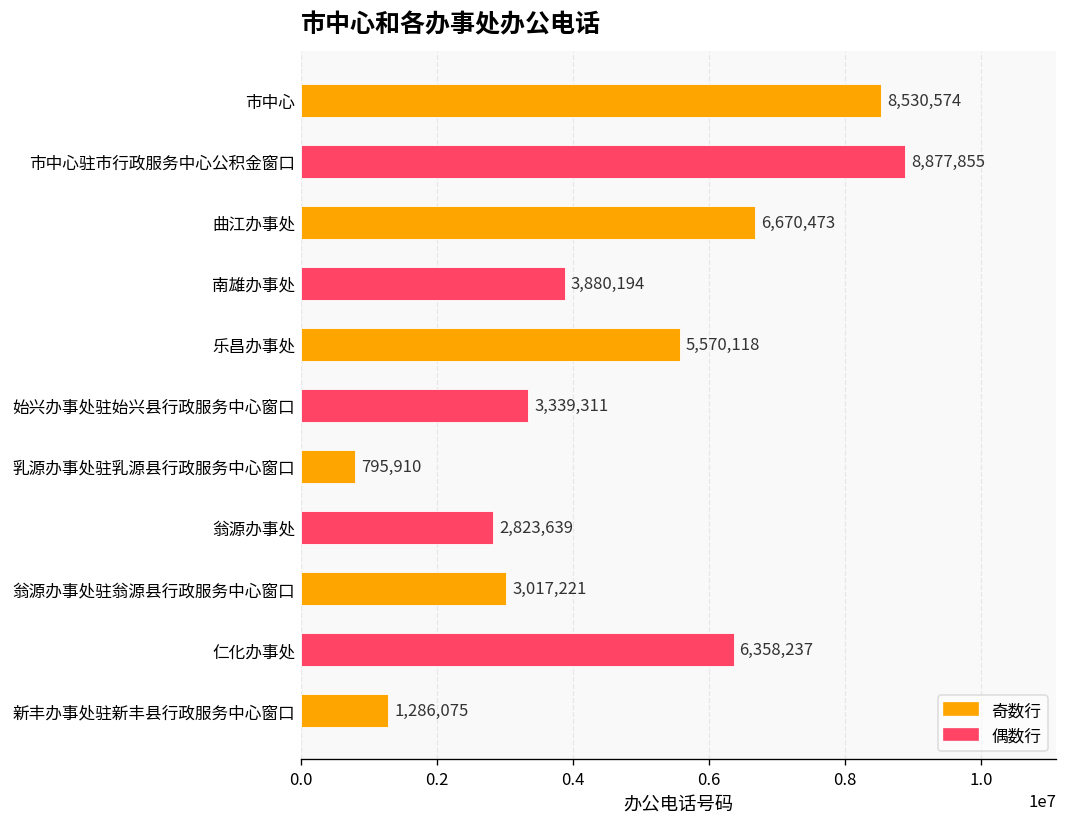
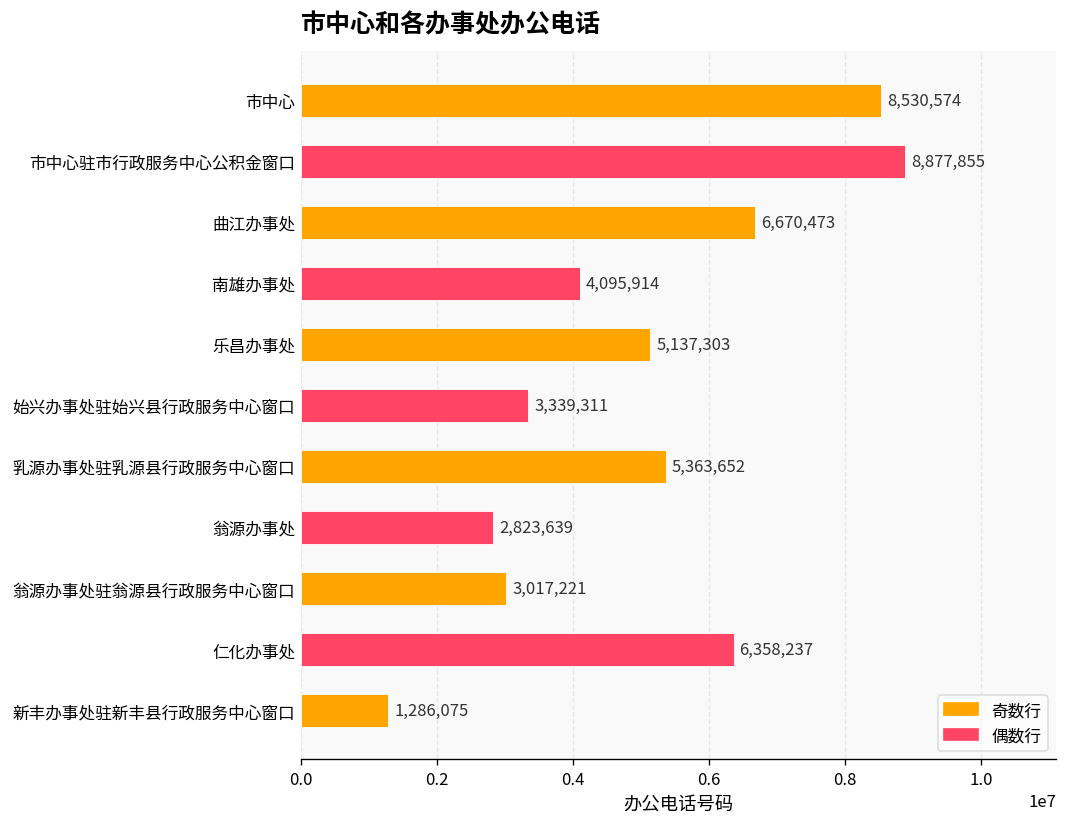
  {
    "市中心": "8,530,574",
    "市中心驻市行政服务中心公积金窗口": "8,877,855",
    "曲江办事处": "6,670,473",
-   "南雄办事处": "3,880,194",
-   "乐昌办事处": "5,570,118",
+   "南雄办事处": "4,095,914",
+   "乐昌办事处": "5,137,303",
    "始兴办事处驻始兴县行政服务中心窗口": "3,339,311",
-   "乳源办事处驻乳源县行政服务中心窗口": "795,910",
+   "乳源办事处驻乳源县行政服务中心窗口": "5,363,652",
    "翁源办事处": "2,823,639",
    "翁源办事处驻翁源县行政服务中心窗口": "3,017,221",
    "仁化办事处": "6,358,237",
    "新丰办事处驻新丰县行政服务中心窗口": "1,286,075"
  }
